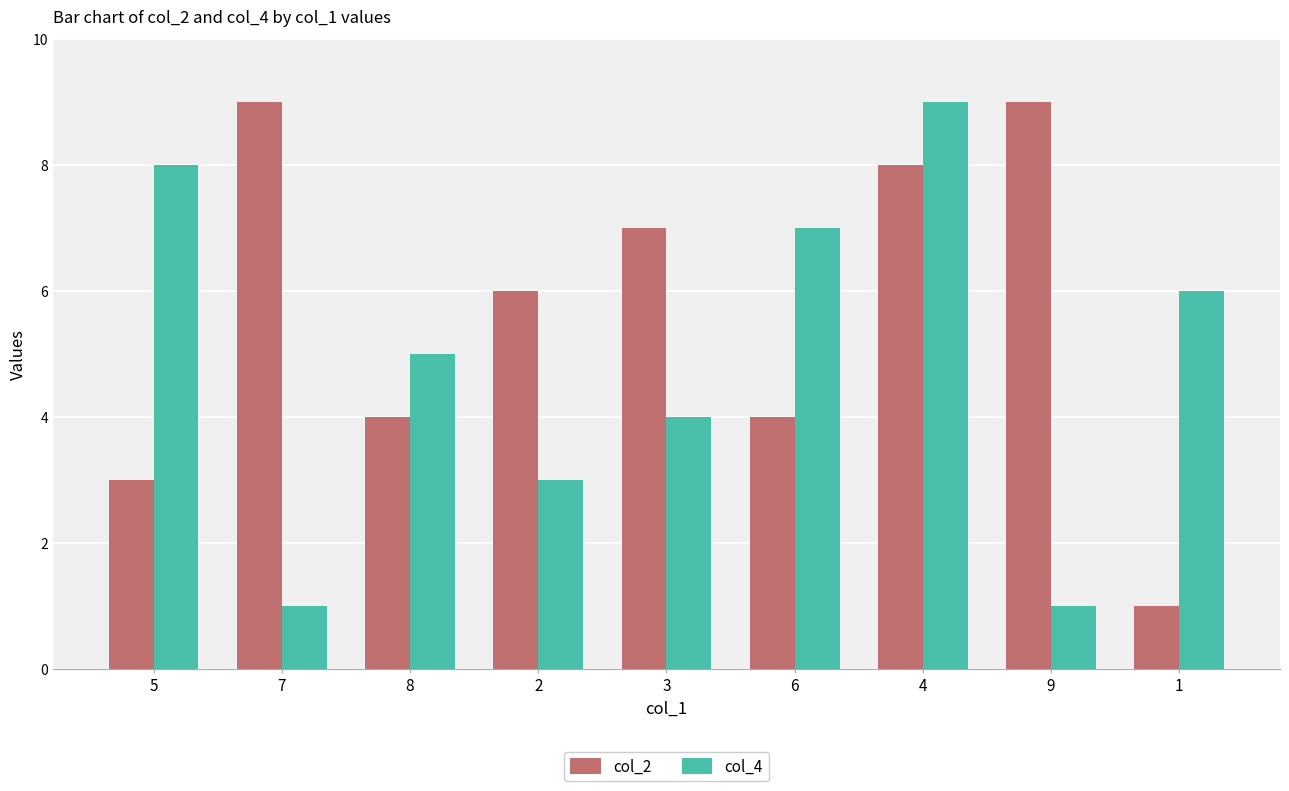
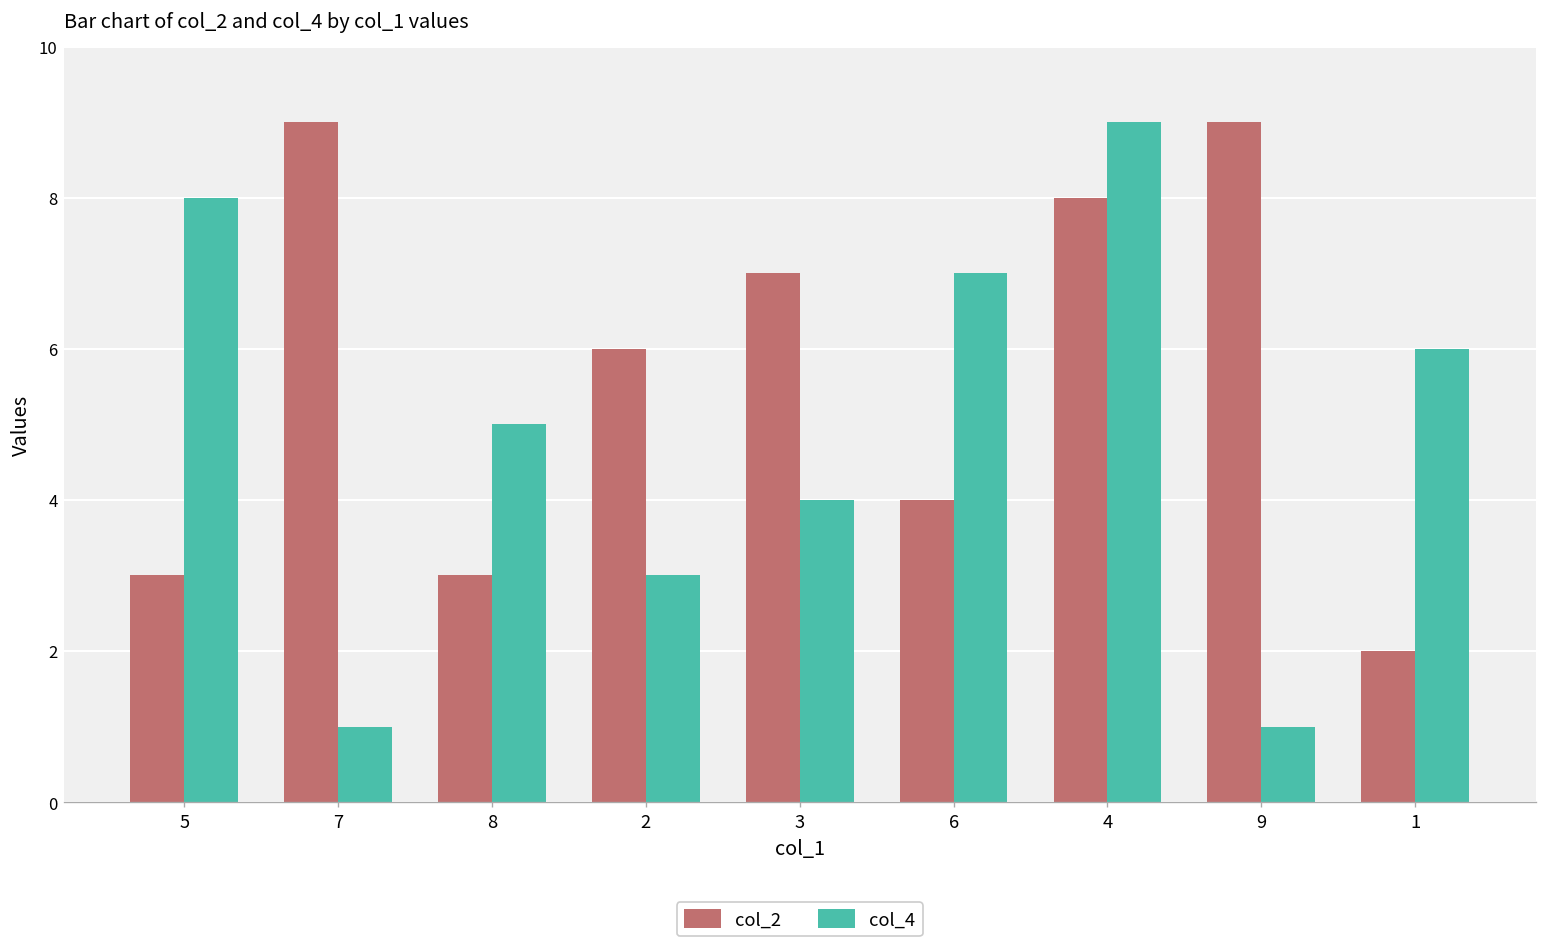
  {
    "col_2": {
      "5": 3,
      "7": 9,
-     "8": 4,
+     "8": 3,
      "2": 6,
      "3": 7,
      "6": 4,
      "4": 8,
      "9": 9,
-     "1": 1
+     "1": 2
    },
    "col_4": {
      "5": 8,
      "7": 1,
      "8": 5,
      "2": 3,
      "3": 4,
      "6": 7,
      "4": 9,
      "9": 1,
      "1": 6
    }
  }
